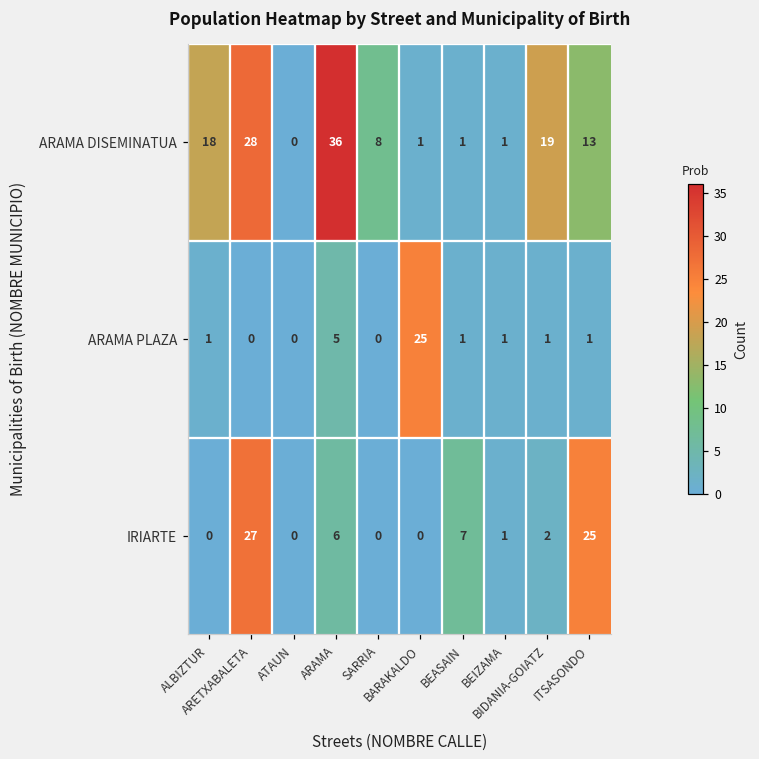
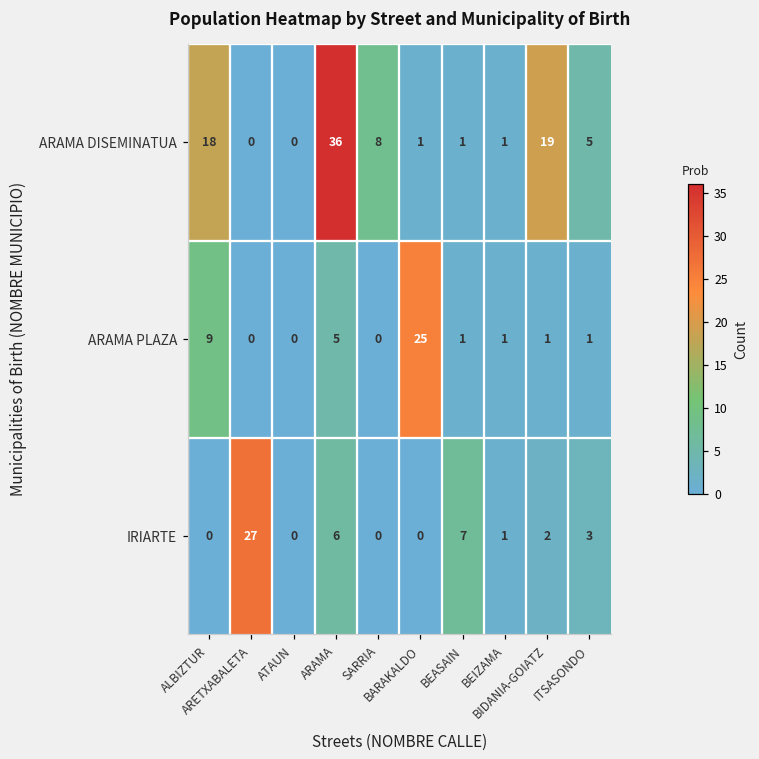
  {
    "ARAMA DISEMINATUA": {
      "ALBIZTUR": 18,
-     "ARETXABALETA": 28,
+     "ARETXABALETA": 0,
      "ATAUN": 0,
      "ARAMA": 36,
      "SARRIA": 8,
      "BARAKALDO": 1,
      "BEASAIN": 1,
      "BEIZAMA": 1,
      "BIDANIA-GOIATZ": 19,
-     "ITSASONDO": 13
+     "ITSASONDO": 5
    },
    "ARAMA PLAZA": {
-     "ALBIZTUR": 1,
+     "ALBIZTUR": 9,
      "ARETXABALETA": 0,
      "ATAUN": 0,
      "ARAMA": 5,
      "SARRIA": 0,
      "BARAKALDO": 25,
      "BEASAIN": 1,
      "BEIZAMA": 1,
      "BIDANIA-GOIATZ": 1,
      "ITSASONDO": 1
    },
    "IRIARTE": {
      "ALBIZTUR": 0,
      "ARETXABALETA": 27,
      "ATAUN": 0,
      "ARAMA": 6,
      "SARRIA": 0,
      "BARAKALDO": 0,
      "BEASAIN": 7,
      "BEIZAMA": 1,
      "BIDANIA-GOIATZ": 2,
-     "ITSASONDO": 25
+     "ITSASONDO": 3
    }
  }
